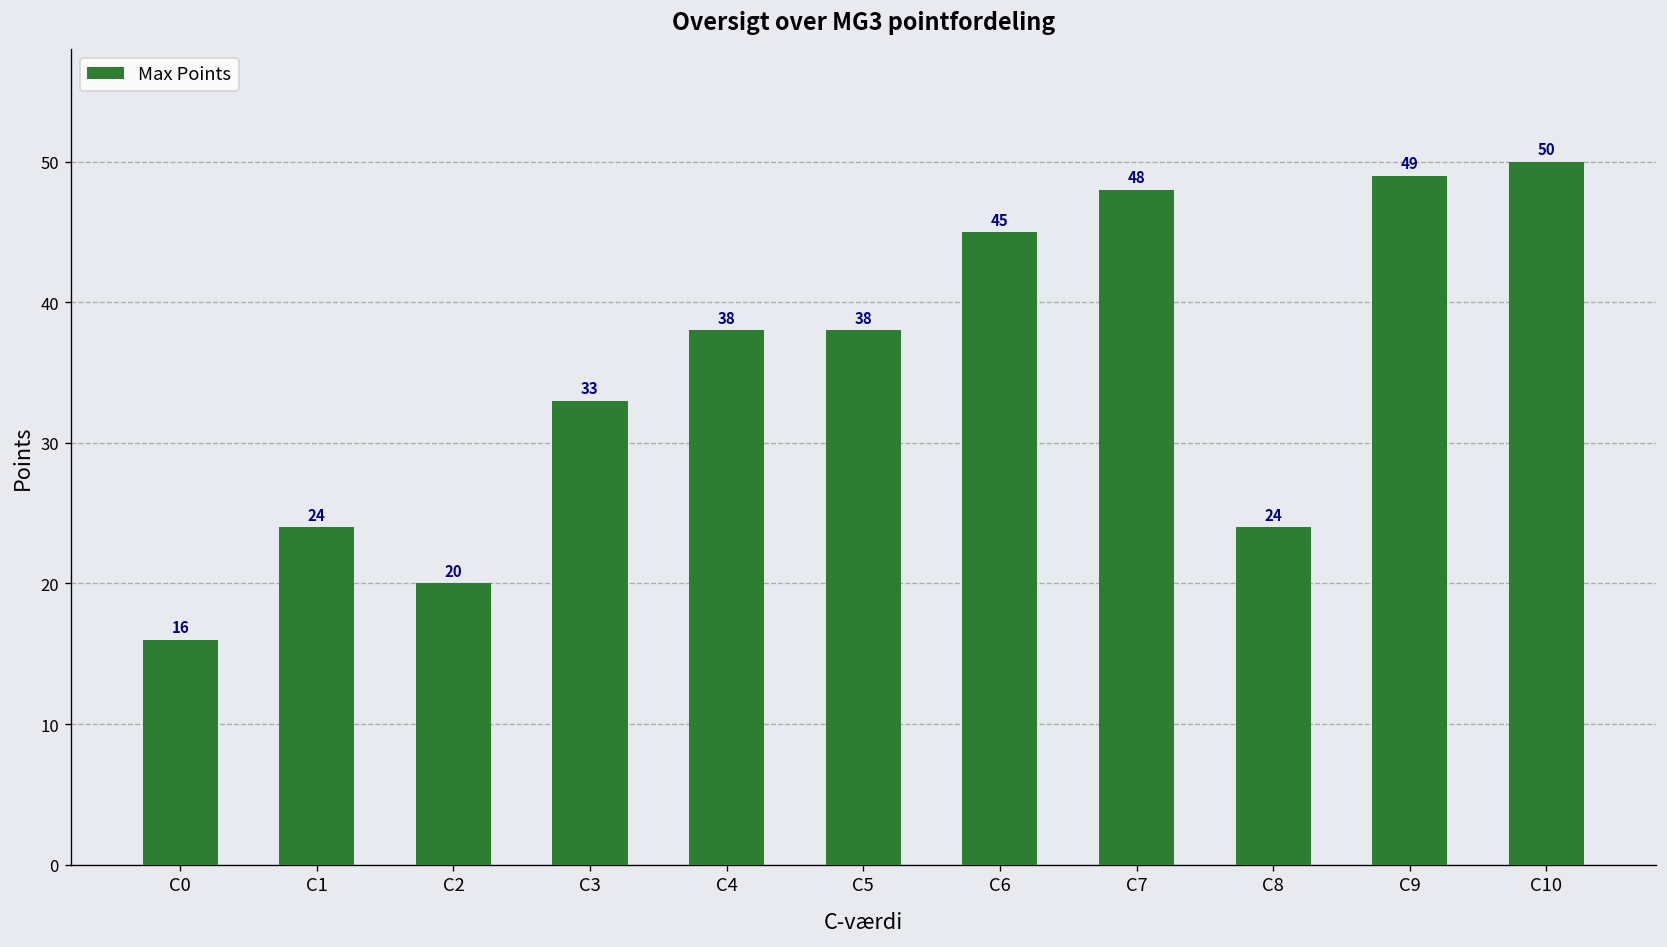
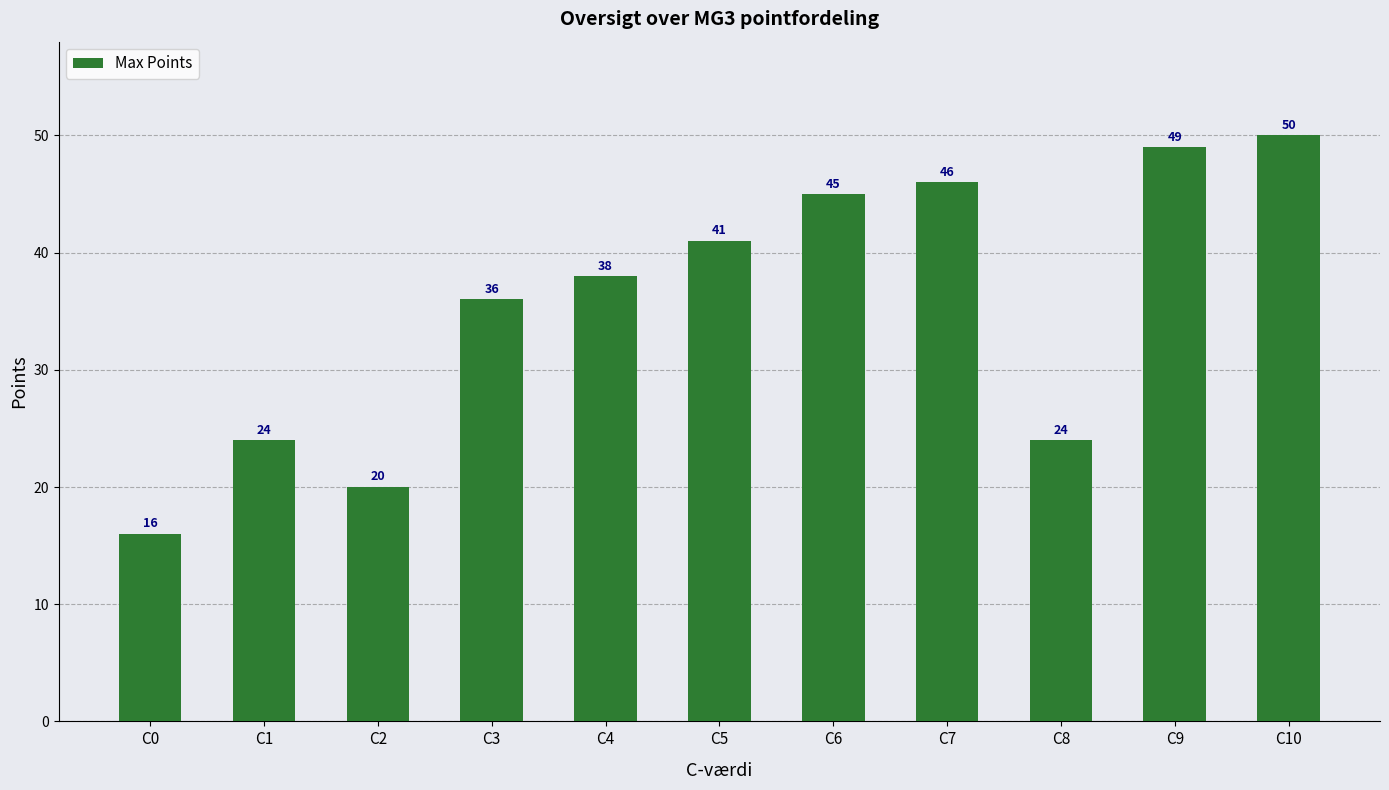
  {
    "C0": 16,
    "C1": 24,
    "C2": 20,
-   "C3": 33,
+   "C3": 36,
    "C4": 38,
-   "C5": 38,
+   "C5": 41,
    "C6": 45,
-   "C7": 48,
+   "C7": 46,
    "C8": 24,
    "C9": 49,
    "C10": 50
  }
